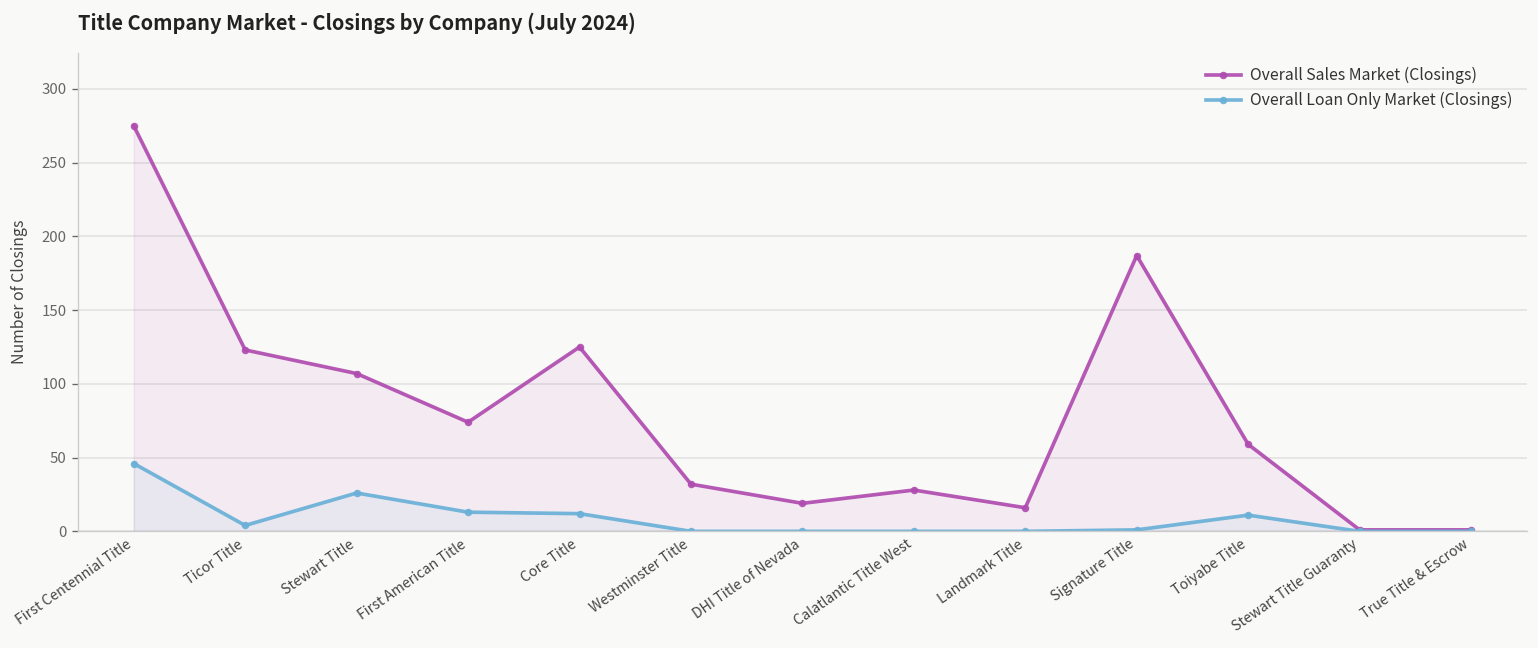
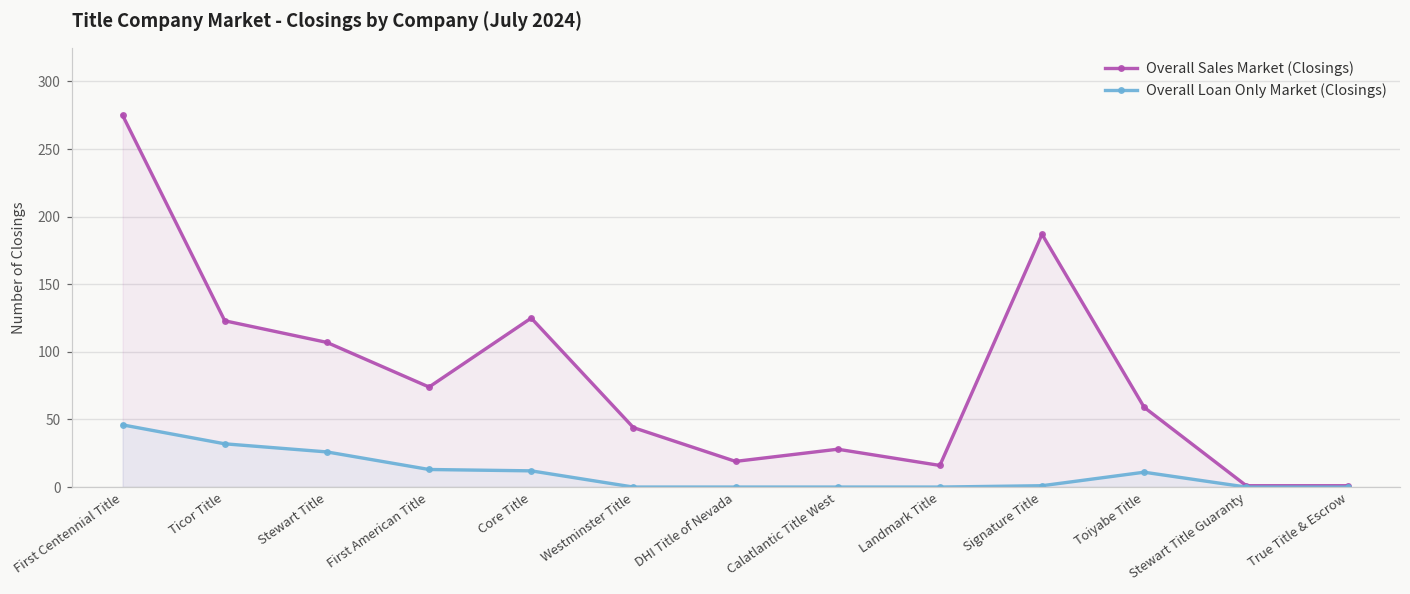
  {
    "Overall Sales Market (Closings)": {
      "First Centennial Title": 275,
      "Ticor Title": 123,
      "Stewart Title": 107,
      "First American Title": 74,
      "Core Title": 125,
-     "Westminster Title": 32,
+     "Westminster Title": 44,
      "DHI Title of Nevada": 19,
      "Calatlantic Title West": 28,
      "Landmark Title": 16,
      "Signature Title": 187,
      "Toiyabe Title": 59
    },
    "Overall Loan Only Market (Closings)": {
      "First Centennial Title": 46,
-     "Ticor Title": 4,
+     "Ticor Title": 32,
      "Stewart Title": 26,
      "First American Title": 13,
      "Core Title": 12,
      "Westminster Title": 0,
      "DHI Title of Nevada": 0,
      "Calatlantic Title West": 0,
      "Landmark Title": 0,
      "Signature Title": 1,
      "Toiyabe Title": 11
    }
  }
